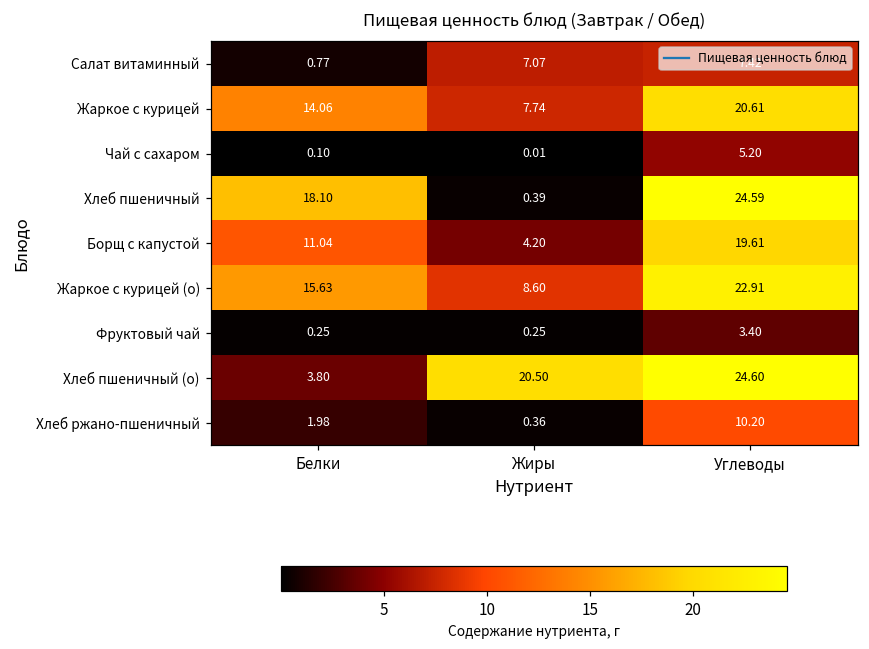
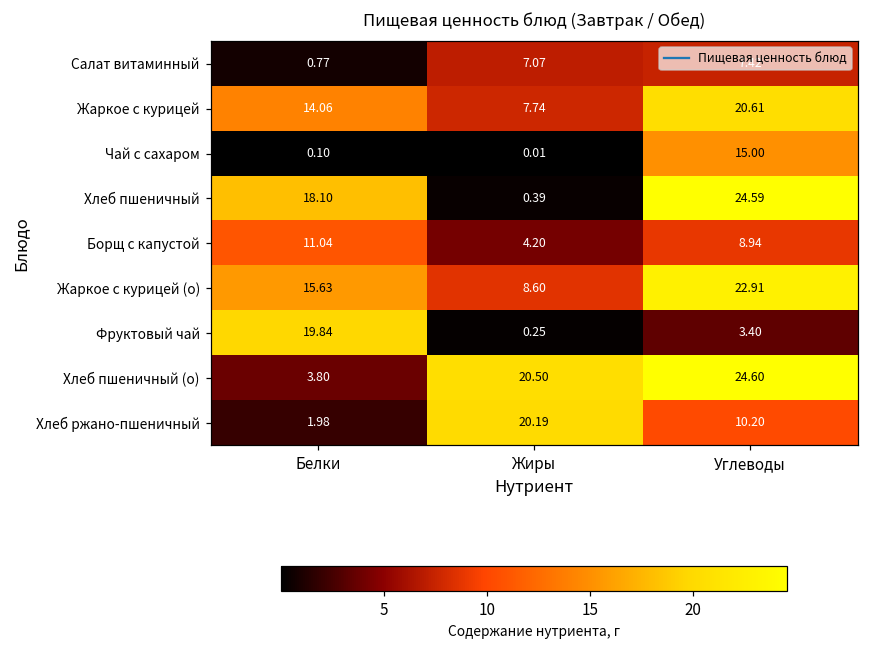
  {
    "Салат витаминный": {
      "Белки": 0.77,
      "Жиры": 7.07
    },
    "Жаркое с курицей": {
      "Белки": 14.06,
      "Жиры": 7.74,
      "Углеводы": 20.61
    },
    "Чай с сахаром": {
      "Белки": 0.10,
      "Жиры": 0.01,
-     "Углеводы": 5.20
+     "Углеводы": 15.00
    },
    "Хлеб пшеничный": {
      "Белки": 18.10,
      "Жиры": 0.39,
      "Углеводы": 24.59
    },
    "Борщ с капустой": {
      "Белки": 11.04,
      "Жиры": 4.20,
-     "Углеводы": 19.61
+     "Углеводы": 8.94
    },
    "Жаркое с курицей (о)": {
      "Белки": 15.63,
      "Жиры": 8.60,
      "Углеводы": 22.91
    },
    "Фруктовый чай": {
-     "Белки": 0.25,
+     "Белки": 19.84,
      "Жиры": 0.25,
      "Углеводы": 3.40
    },
    "Хлеб пшеничный (о)": {
      "Белки": 3.80,
      "Жиры": 20.50,
      "Углеводы": 24.60
    },
    "Хлеб ржано-пшеничный": {
      "Белки": 1.98,
-     "Жиры": 0.36,
+     "Жиры": 20.19,
      "Углеводы": 10.20
    }
  }
